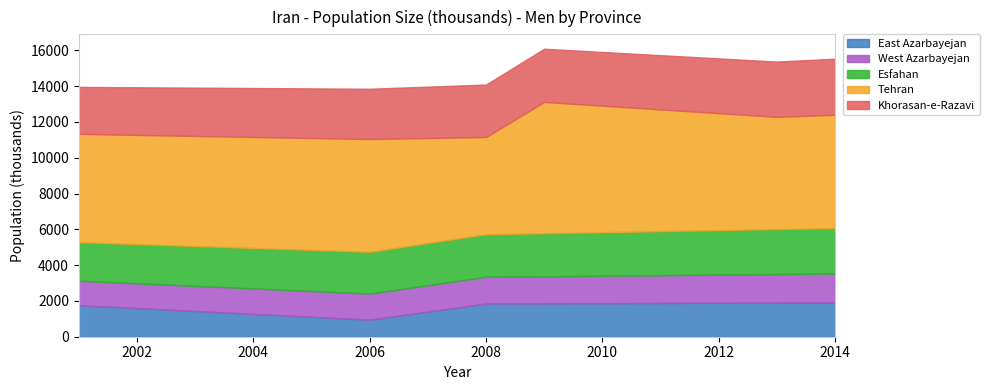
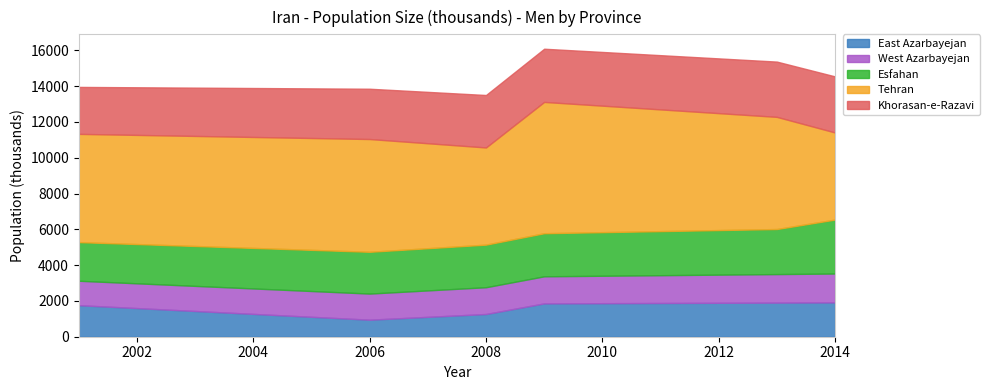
  {
    "East Azarbayejan": {
      "2006": 1000,
-     "2008": 1900,
+     "2008": 1300,
      "2014": 1900
    },
    "West Azarbayejan": {
      "2006": 1500,
      "2008": 1500,
      "2014": 1600
    },
    "Esfahan": {
      "2006": 2300,
      "2008": 2400,
-     "2014": 2500
+     "2014": 3000
    },
    "Tehran": {
      "2006": 6300,
      "2008": 5400,
-     "2014": 6300
+     "2014": 4900
    },
    "Khorasan-e-Razavi": {
      "2006": 2800,
      "2008": 2900,
      "2014": 3100
    }
  }
